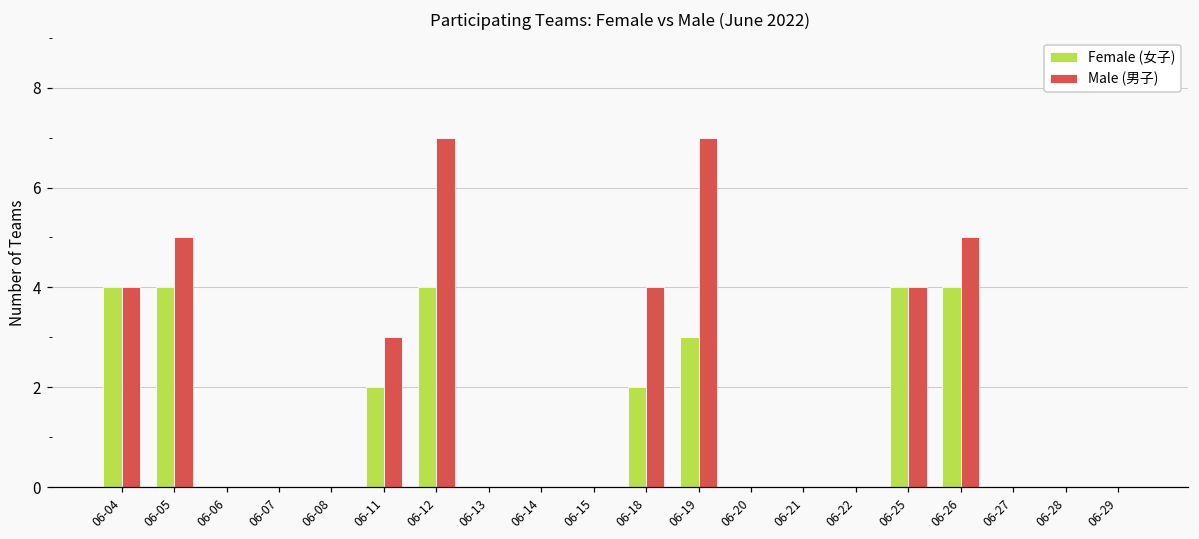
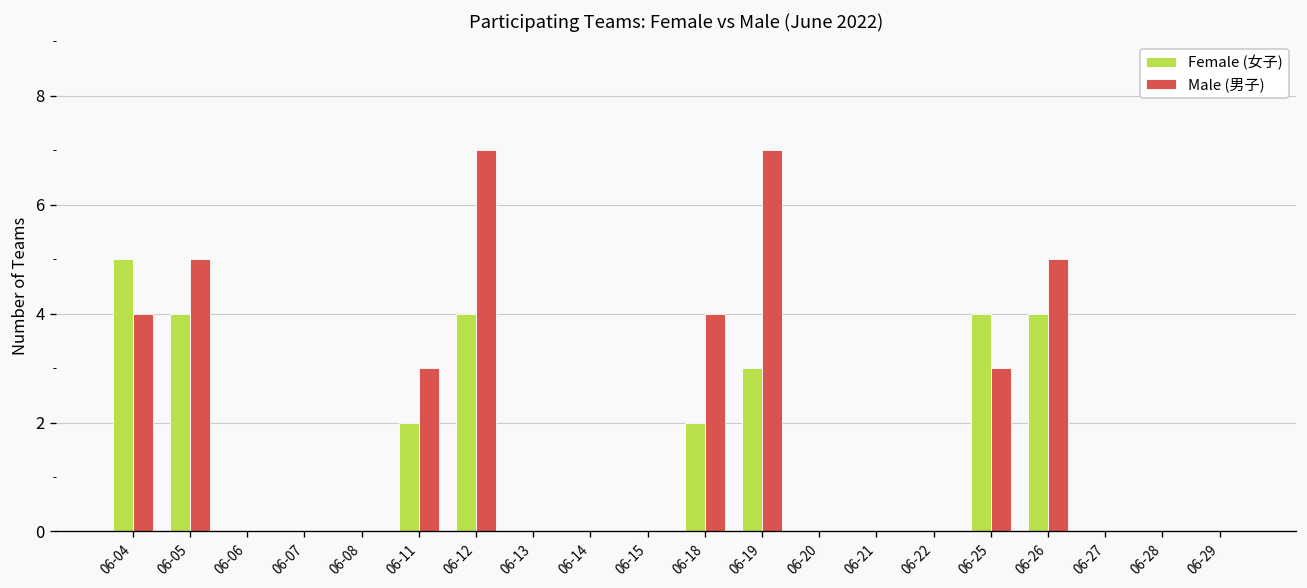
  {
    "Female (女子)": {
-     "06-04": 4,
+     "06-04": 5,
      "06-05": 4,
      "06-06": 0,
      "06-07": 0,
      "06-08": 0,
      "06-11": 2,
      "06-12": 4,
      "06-13": 0,
      "06-14": 0,
      "06-15": 0,
      "06-18": 2,
      "06-19": 3,
      "06-20": 0,
      "06-21": 0,
      "06-22": 0,
      "06-25": 4,
      "06-26": 4,
      "06-27": 0,
      "06-28": 0,
      "06-29": 0
    },
    "Male (男子)": {
      "06-04": 4,
      "06-05": 5,
      "06-06": 0,
      "06-07": 0,
      "06-08": 0,
      "06-11": 3,
      "06-12": 7,
      "06-13": 0,
      "06-14": 0,
      "06-15": 0,
      "06-18": 4,
      "06-19": 7,
      "06-20": 0,
      "06-21": 0,
      "06-22": 0,
-     "06-25": 4,
+     "06-25": 3,
      "06-26": 5,
      "06-27": 0,
      "06-28": 0,
      "06-29": 0
    }
  }
